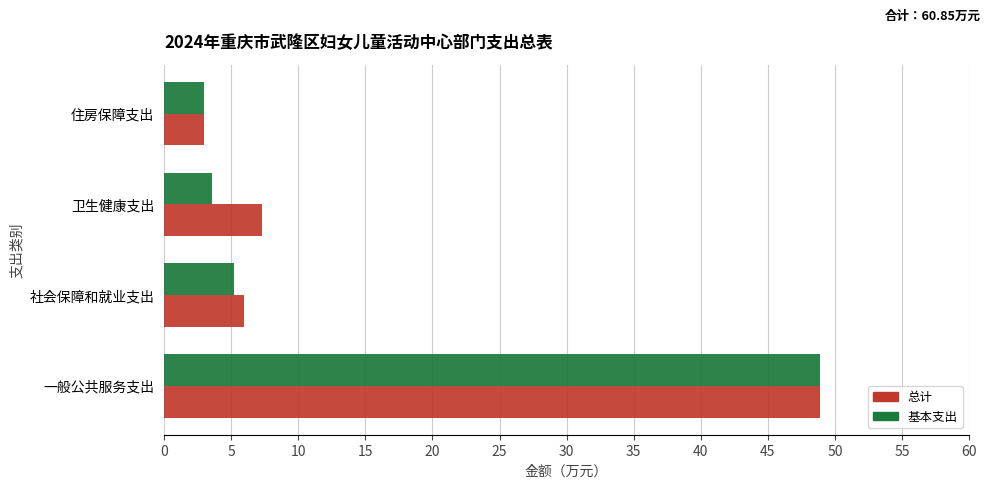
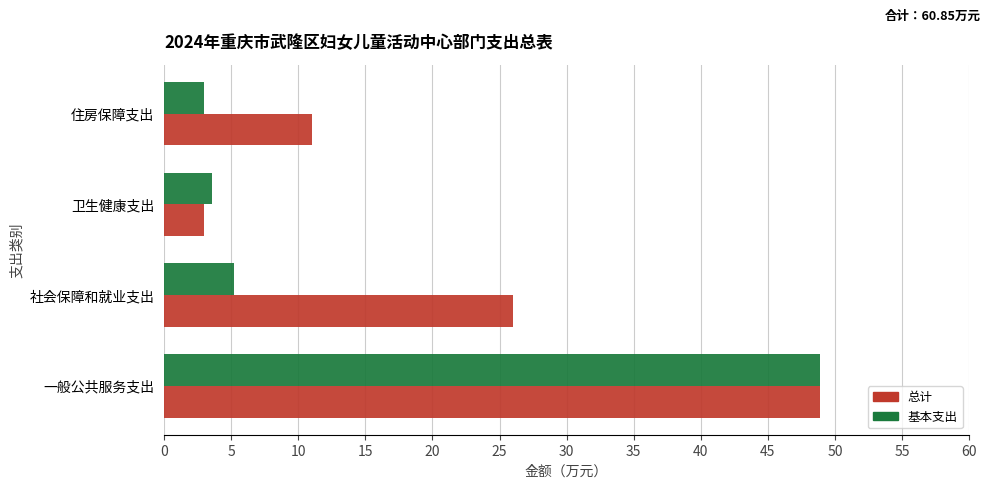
  {
    "总计": {
-     "住房保障支出": 3.0,
-     "卫生健康支出": 7.3,
-     "社会保障和就业支出": 6.0,
+     "住房保障支出": 11.0,
+     "卫生健康支出": 3.0,
+     "社会保障和就业支出": 26.0,
      "一般公共服务支出": 48.9
    },
    "基本支出": {
      "住房保障支出": 3.0,
      "卫生健康支出": 3.6,
      "社会保障和就业支出": 5.2,
      "一般公共服务支出": 48.9
    }
  }
